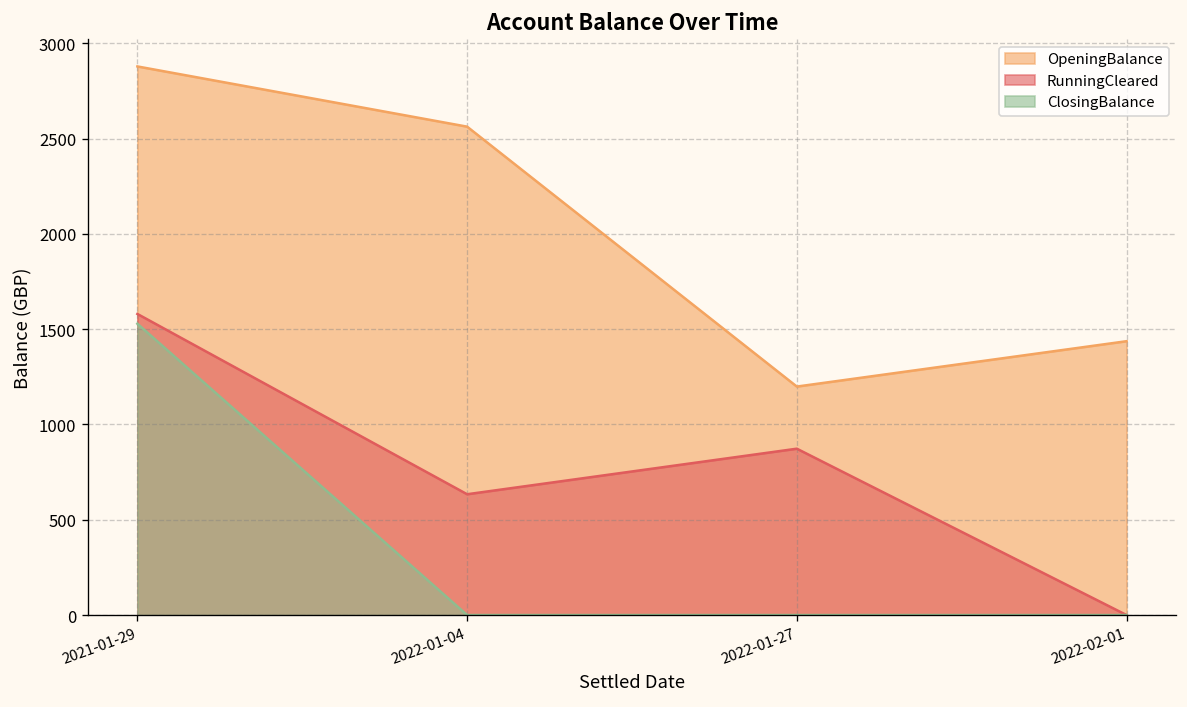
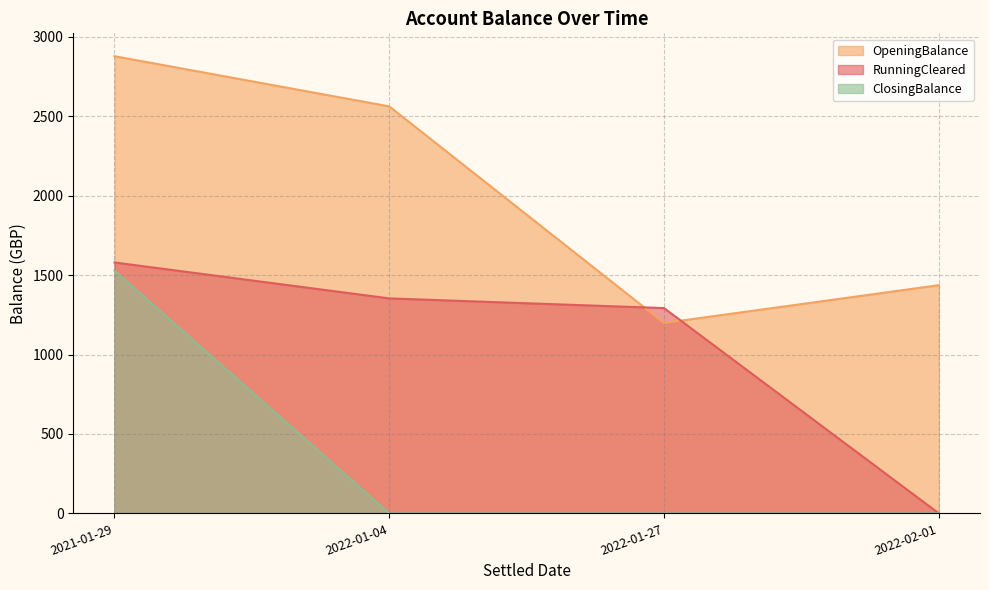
  {
    "OpeningBalance": {
      "2021-01-29": 2880,
      "2022-01-04": 2560,
      "2022-01-27": 1200,
      "2022-02-01": 1440
    },
    "RunningCleared": {
      "2021-01-29": 1580,
-     "2022-01-04": 630,
-     "2022-01-27": 870
+     "2022-01-04": 1350,
+     "2022-01-27": 1290
    },
    "ClosingBalance": {
      "2021-01-29": 1530,
      "2022-01-04": 0,
      "2022-01-27": 0
    }
  }
